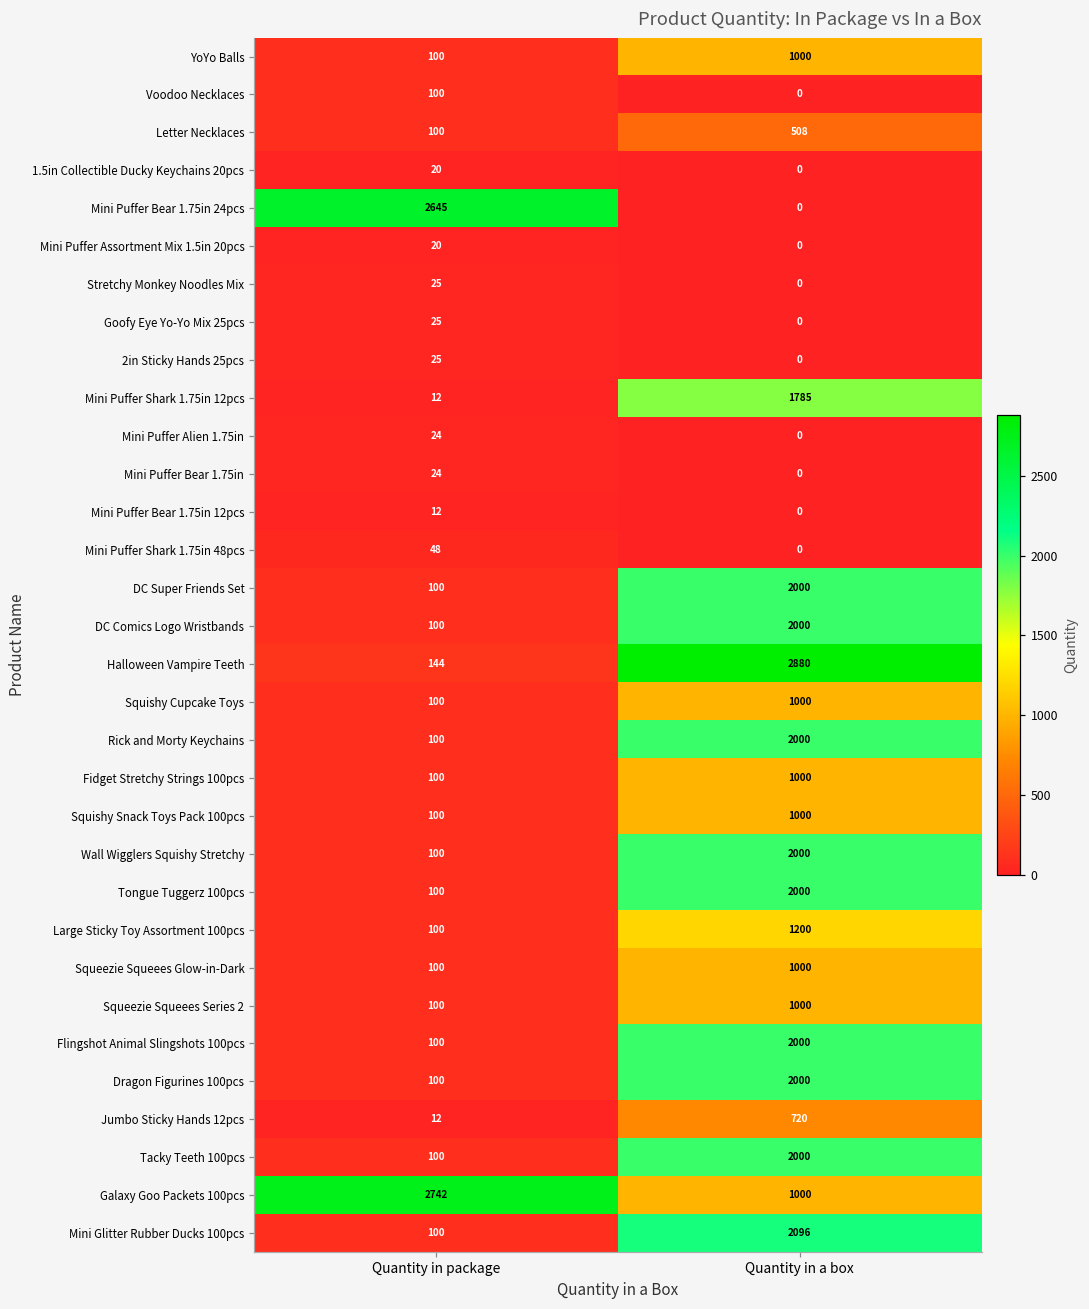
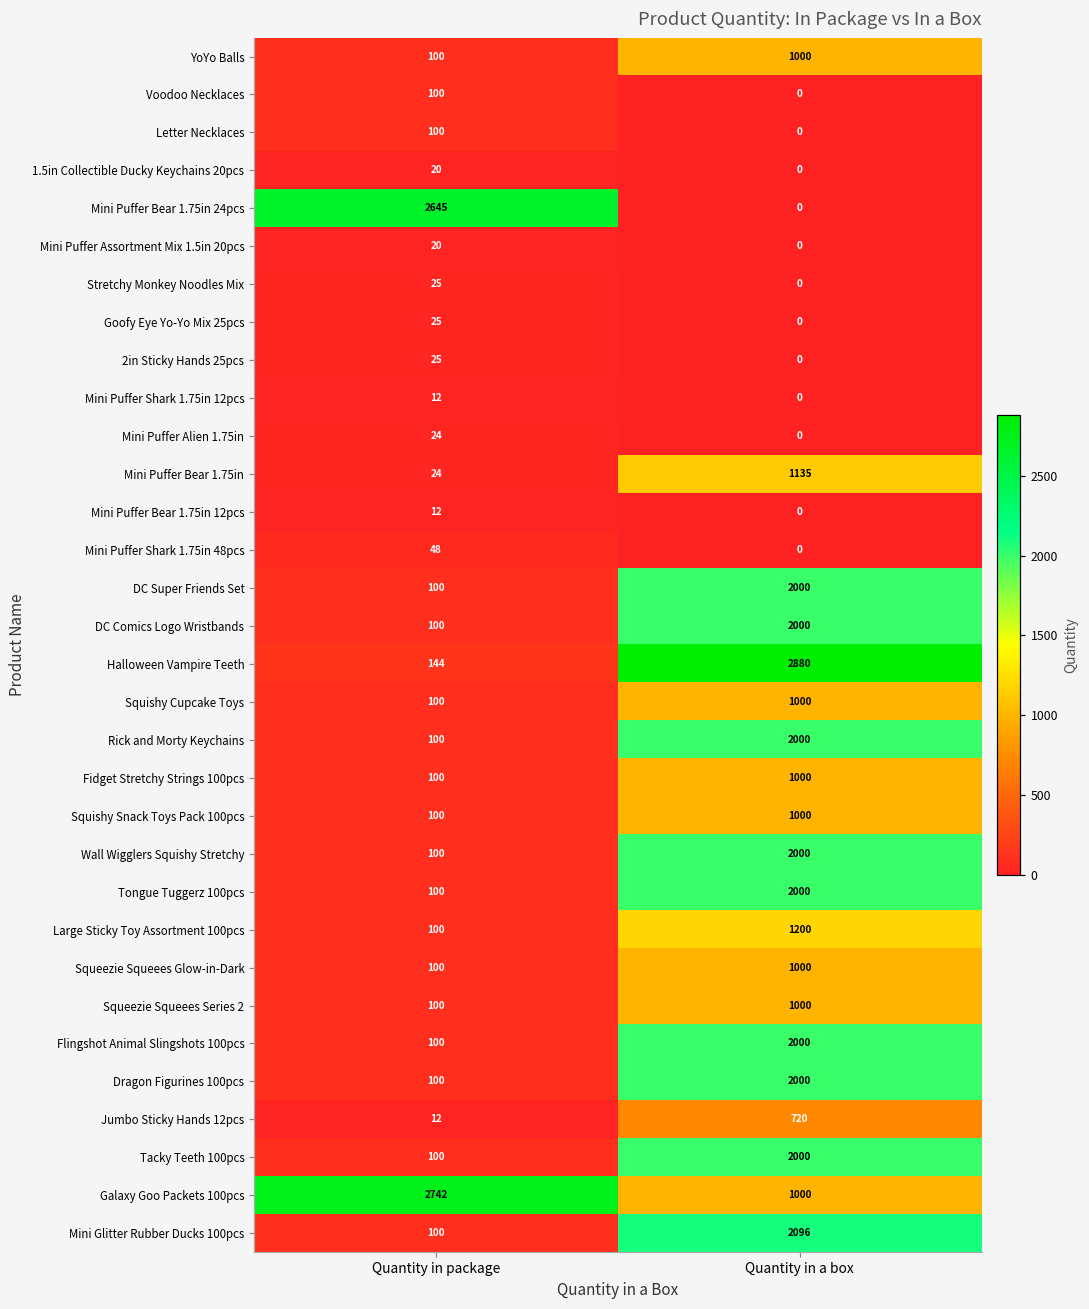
  {
    "YoYo Balls": {
      "Quantity in package": 100,
      "Quantity in a box": 1000
    },
    "Voodoo Necklaces": {
      "Quantity in package": 100,
      "Quantity in a box": 0
    },
    "Letter Necklaces": {
      "Quantity in package": 100,
-     "Quantity in a box": 508
+     "Quantity in a box": 0
    },
    "1.5in Collectible Ducky Keychains 20pcs": {
      "Quantity in package": 20,
      "Quantity in a box": 0
    },
    "Mini Puffer Bear 1.75in 24pcs": {
      "Quantity in package": 2645,
      "Quantity in a box": 0
    },
    "Mini Puffer Assortment Mix 1.5in 20pcs": {
      "Quantity in package": 20,
      "Quantity in a box": 0
    },
    "Stretchy Monkey Noodles Mix": {
      "Quantity in package": 25,
      "Quantity in a box": 0
    },
    "Goofy Eye Yo-Yo Mix 25pcs": {
      "Quantity in package": 25,
      "Quantity in a box": 0
    },
    "2in Sticky Hands 25pcs": {
      "Quantity in package": 25,
      "Quantity in a box": 0
    },
    "Mini Puffer Shark 1.75in 12pcs": {
      "Quantity in package": 12,
-     "Quantity in a box": 1785
+     "Quantity in a box": 0
    },
    "Mini Puffer Alien 1.75in": {
      "Quantity in package": 24,
      "Quantity in a box": 0
    },
    "Mini Puffer Bear 1.75in": {
      "Quantity in package": 24,
-     "Quantity in a box": 0
+     "Quantity in a box": 1135
    },
    "Mini Puffer Bear 1.75in 12pcs": {
      "Quantity in package": 12,
      "Quantity in a box": 0
    },
    "Mini Puffer Shark 1.75in 48pcs": {
      "Quantity in package": 48,
      "Quantity in a box": 0
    },
    "DC Super Friends Set": {
      "Quantity in package": 100,
      "Quantity in a box": 2000
    },
    "DC Comics Logo Wristbands": {
      "Quantity in package": 100,
      "Quantity in a box": 2000
    },
    "Halloween Vampire Teeth": {
      "Quantity in package": 144,
      "Quantity in a box": 2880
    },
    "Squishy Cupcake Toys": {
      "Quantity in package": 100,
      "Quantity in a box": 1000
    },
    "Rick and Morty Keychains": {
      "Quantity in package": 100,
      "Quantity in a box": 2000
    },
    "Fidget Stretchy Strings 100pcs": {
      "Quantity in package": 100,
      "Quantity in a box": 1000
    },
    "Squishy Snack Toys Pack 100pcs": {
      "Quantity in package": 100,
      "Quantity in a box": 1000
    },
    "Wall Wigglers Squishy Stretchy": {
      "Quantity in package": 100,
      "Quantity in a box": 2000
    },
    "Tongue Tuggerz 100pcs": {
      "Quantity in package": 100,
      "Quantity in a box": 2000
    },
    "Large Sticky Toy Assortment 100pcs": {
      "Quantity in package": 100,
      "Quantity in a box": 1200
    },
    "Squeezie Squeees Glow-in-Dark": {
      "Quantity in package": 100,
      "Quantity in a box": 1000
    },
    "Squeezie Squeees Series 2": {
      "Quantity in package": 100,
      "Quantity in a box": 1000
    },
    "Flingshot Animal Slingshots 100pcs": {
      "Quantity in package": 100,
      "Quantity in a box": 2000
    },
    "Dragon Figurines 100pcs": {
      "Quantity in package": 100,
      "Quantity in a box": 2000
    },
    "Jumbo Sticky Hands 12pcs": {
      "Quantity in package": 12,
      "Quantity in a box": 720
    },
    "Tacky Teeth 100pcs": {
      "Quantity in package": 100,
      "Quantity in a box": 2000
    },
    "Galaxy Goo Packets 100pcs": {
      "Quantity in package": 2742,
      "Quantity in a box": 1000
    },
    "Mini Glitter Rubber Ducks 100pcs": {
      "Quantity in package": 100,
      "Quantity in a box": 2096
    }
  }
